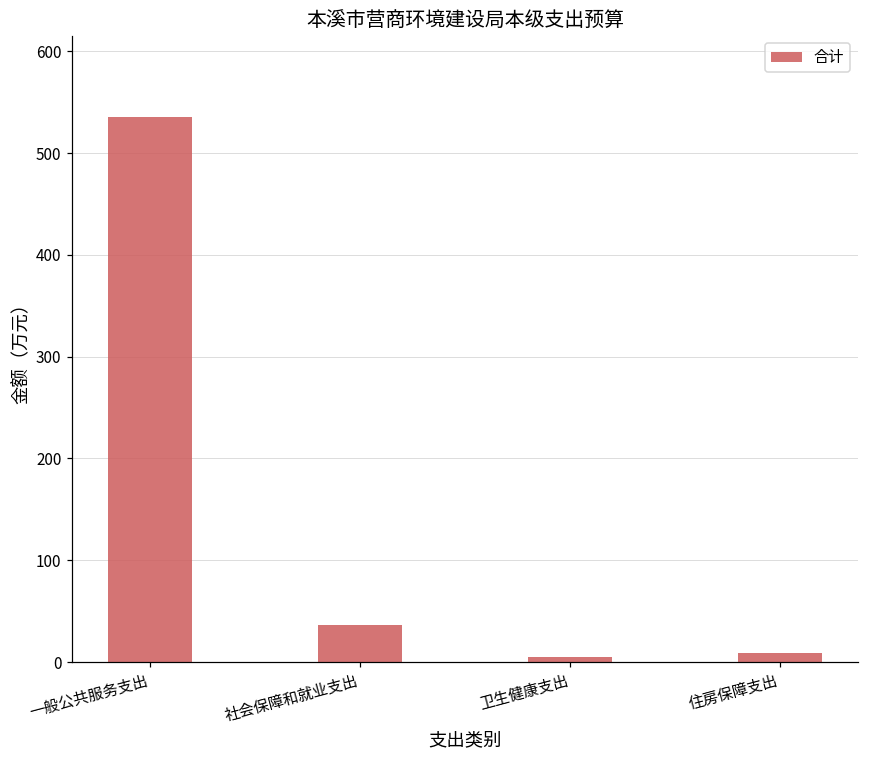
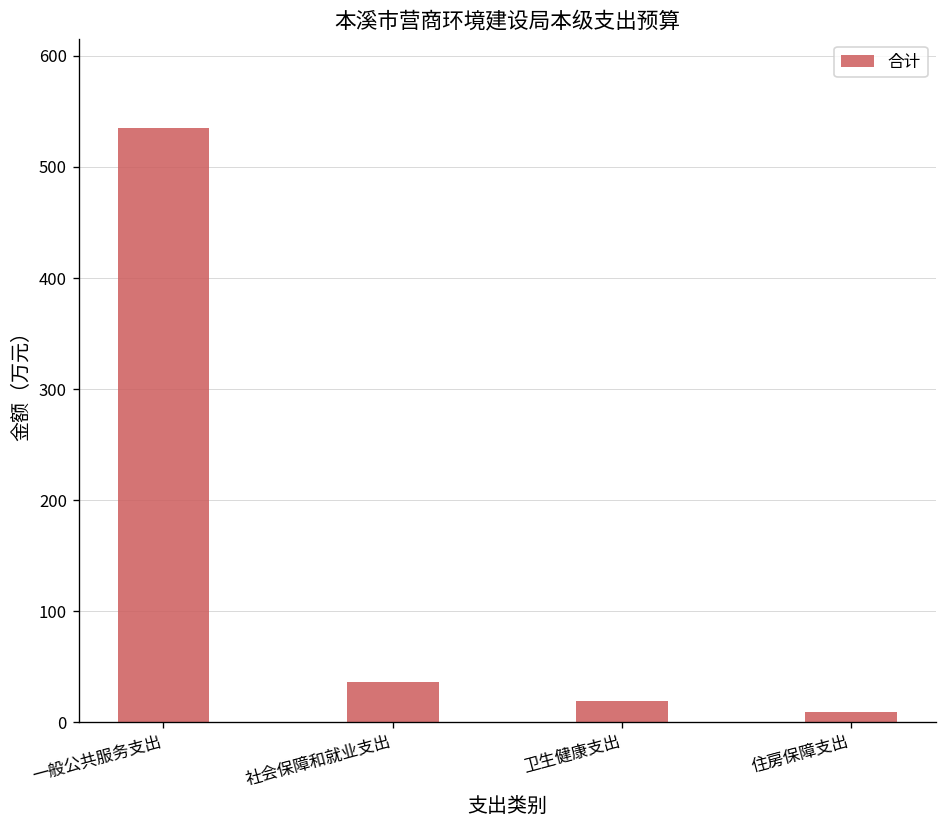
  {
    "一般公共服务支出": 540,
    "社会保障和就业支出": 40,
-   "卫生健康支出": 10,
+   "卫生健康支出": 20,
    "住房保障支出": 10
  }
